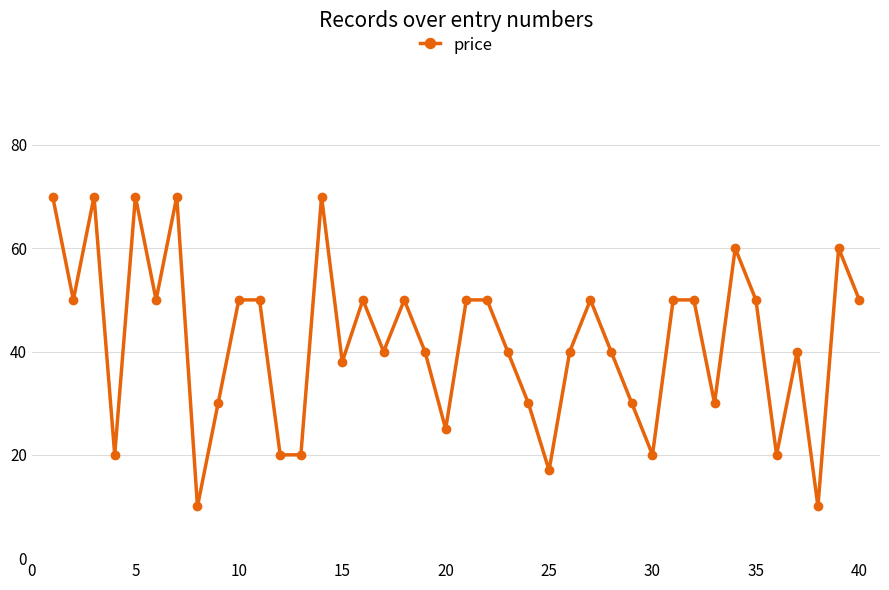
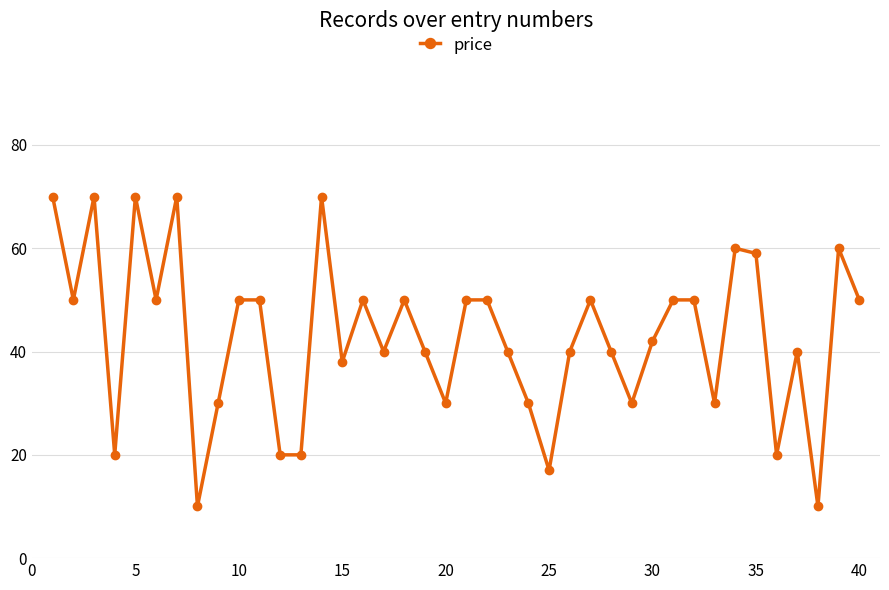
  {
    "5": 70,
    "10": 50,
    "15": 38,
-   "20": 25,
+   "20": 30,
    "25": 17,
-   "30": 20,
-   "35": 50,
+   "30": 42,
+   "35": 59,
    "40": 50
  }
